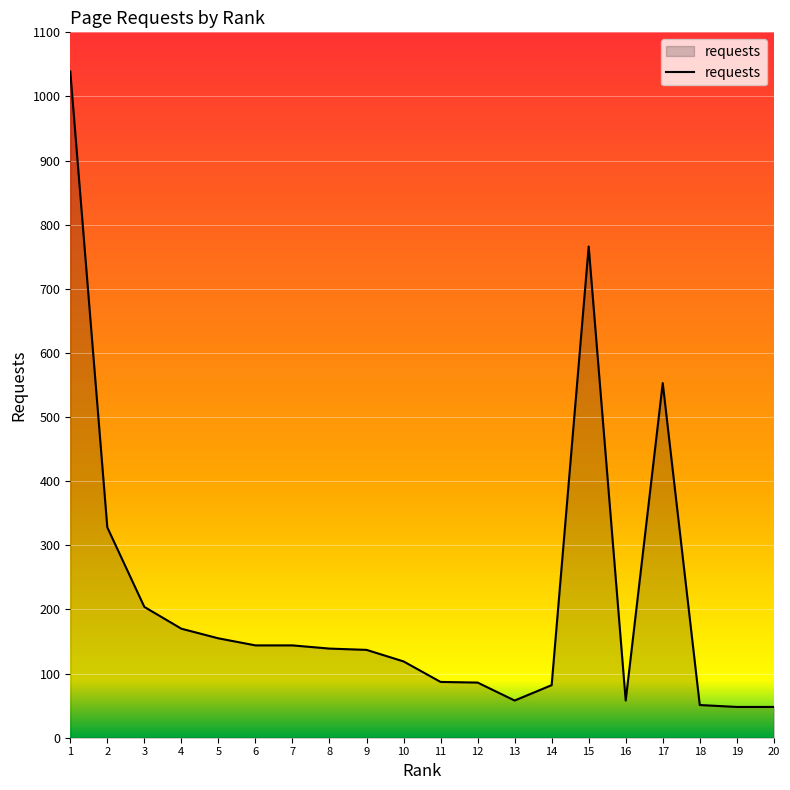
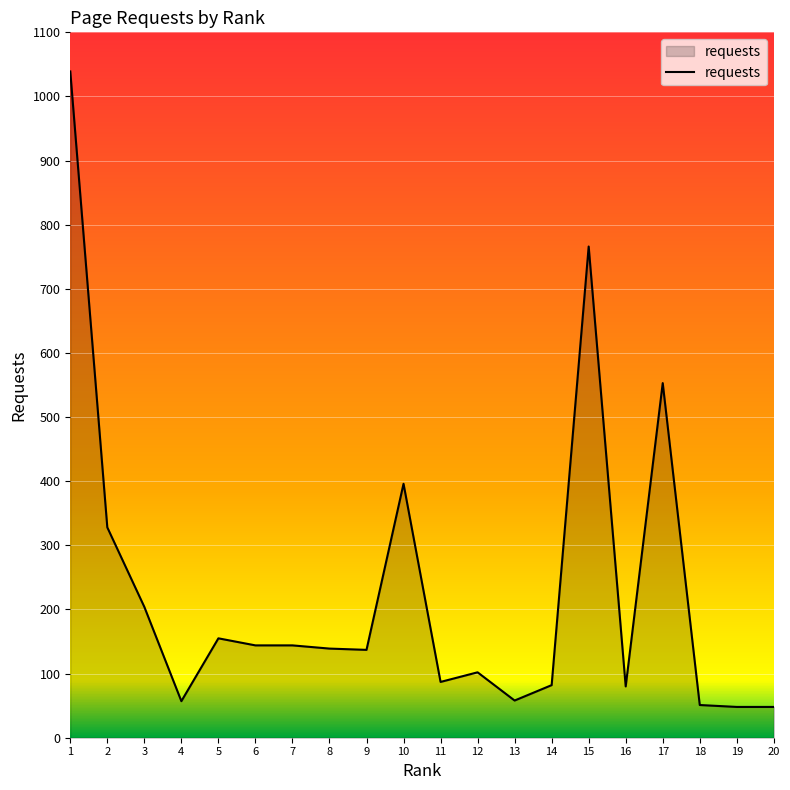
  {
    "1": 1040,
    "2": 330,
    "3": 200,
-   "4": 170,
+   "4": 60,
    "5": 160,
    "6": 140,
    "7": 140,
    "8": 140,
    "9": 140,
-   "10": 120,
+   "10": 400,
    "11": 90,
-   "12": 90,
+   "12": 100,
    "13": 60,
    "14": 80,
    "15": 770,
-   "16": 60,
+   "16": 80,
    "17": 550,
    "18": 50,
    "19": 50,
    "20": 50
  }
